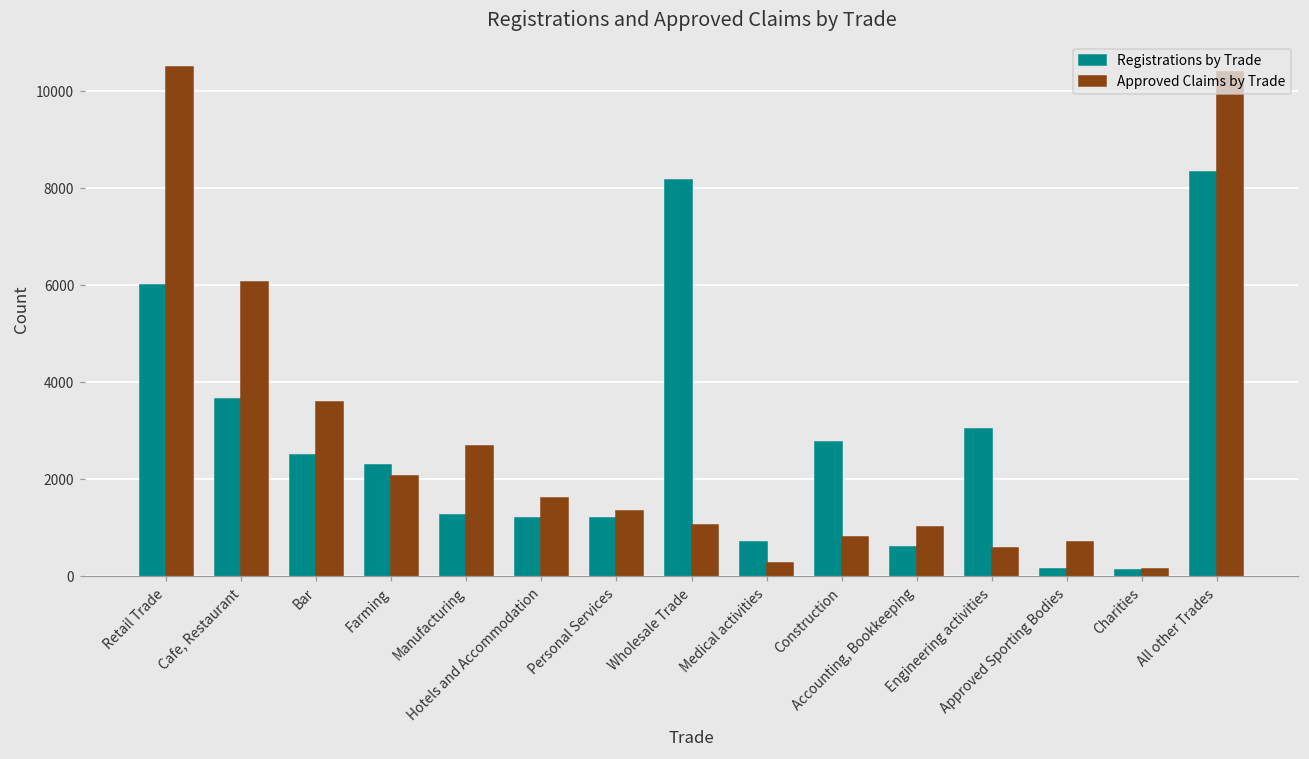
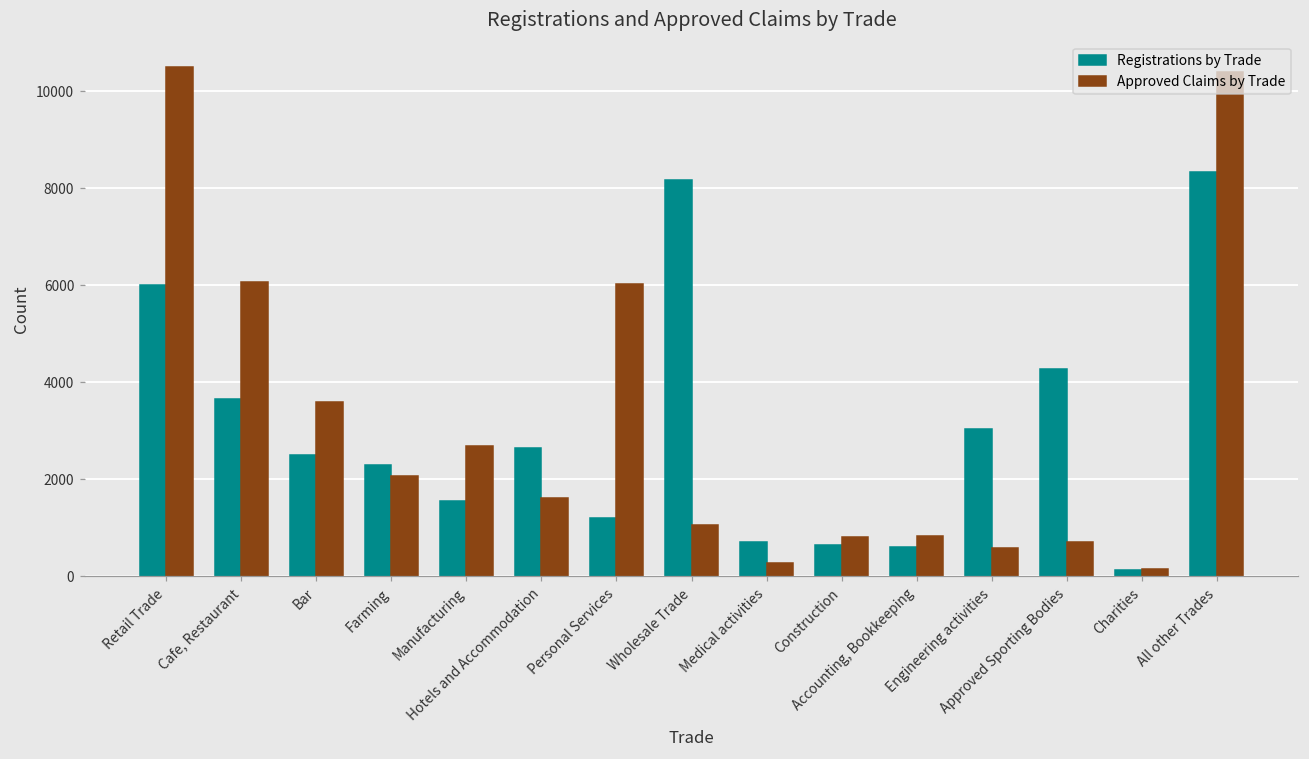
  {
    "Registrations by Trade": {
      "Retail Trade": 6000,
      "Cafe, Restaurant": 3700,
      "Bar": 2500,
      "Farming": 2300,
-     "Manufacturing": 1300,
-     "Hotels and Accommodation": 1200,
+     "Manufacturing": 1600,
+     "Hotels and Accommodation": 2700,
      "Personal Services": 1200,
      "Wholesale Trade": 8200,
      "Medical activities": 700,
-     "Construction": 2800,
+     "Construction": 600,
      "Accounting, Bookkeeping": 600,
      "Engineering activities": 3000,
-     "Approved Sporting Bodies": 100,
+     "Approved Sporting Bodies": 4300,
      "Charities": 100,
      "All other Trades": 8300
    },
    "Approved Claims by Trade": {
      "Retail Trade": 10500,
      "Cafe, Restaurant": 6100,
      "Bar": 3600,
      "Farming": 2100,
      "Manufacturing": 2700,
      "Hotels and Accommodation": 1600,
-     "Personal Services": 1400,
+     "Personal Services": 6000,
      "Wholesale Trade": 1100,
      "Medical activities": 300,
      "Construction": 800,
-     "Accounting, Bookkeeping": 1000,
+     "Accounting, Bookkeeping": 800,
      "Engineering activities": 600,
      "Approved Sporting Bodies": 700,
      "Charities": 100
    }
  }
